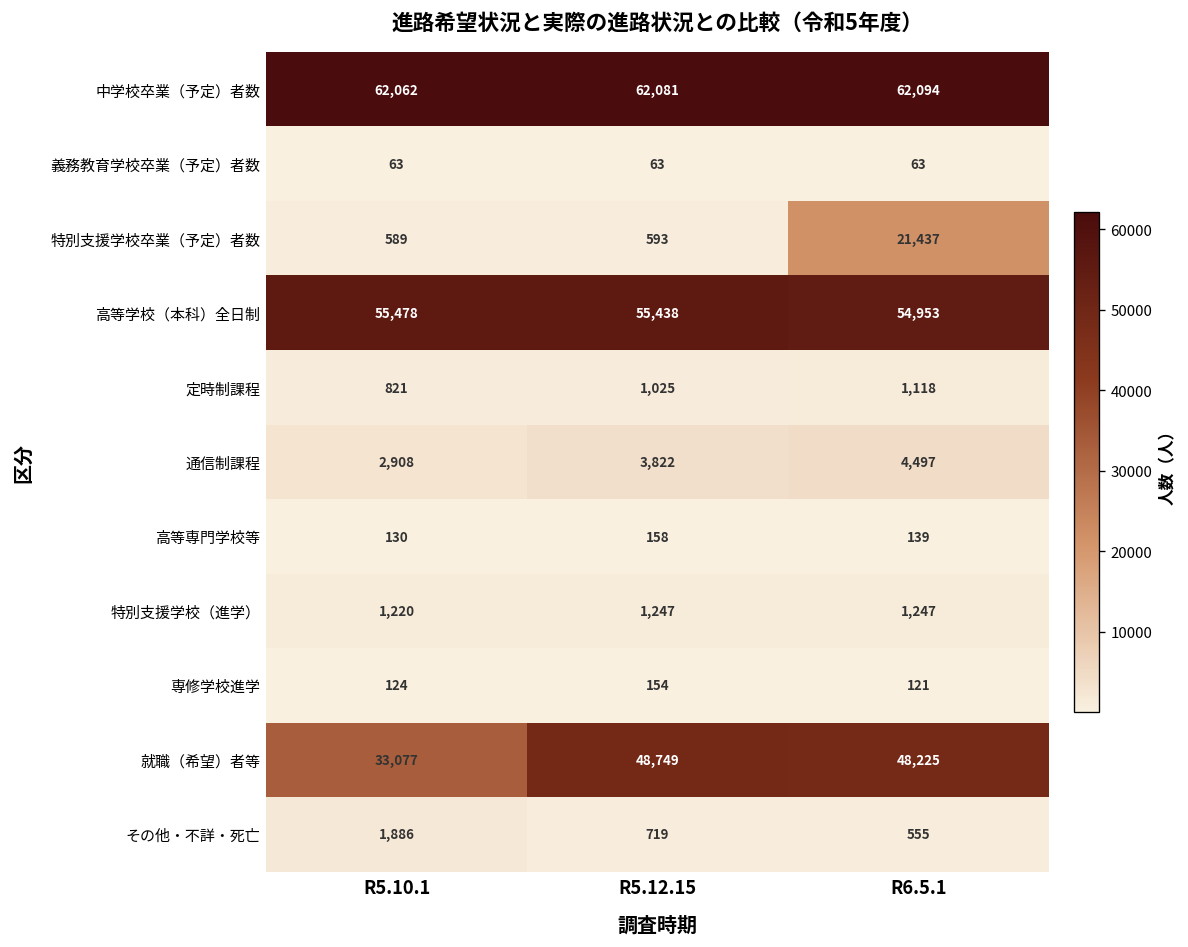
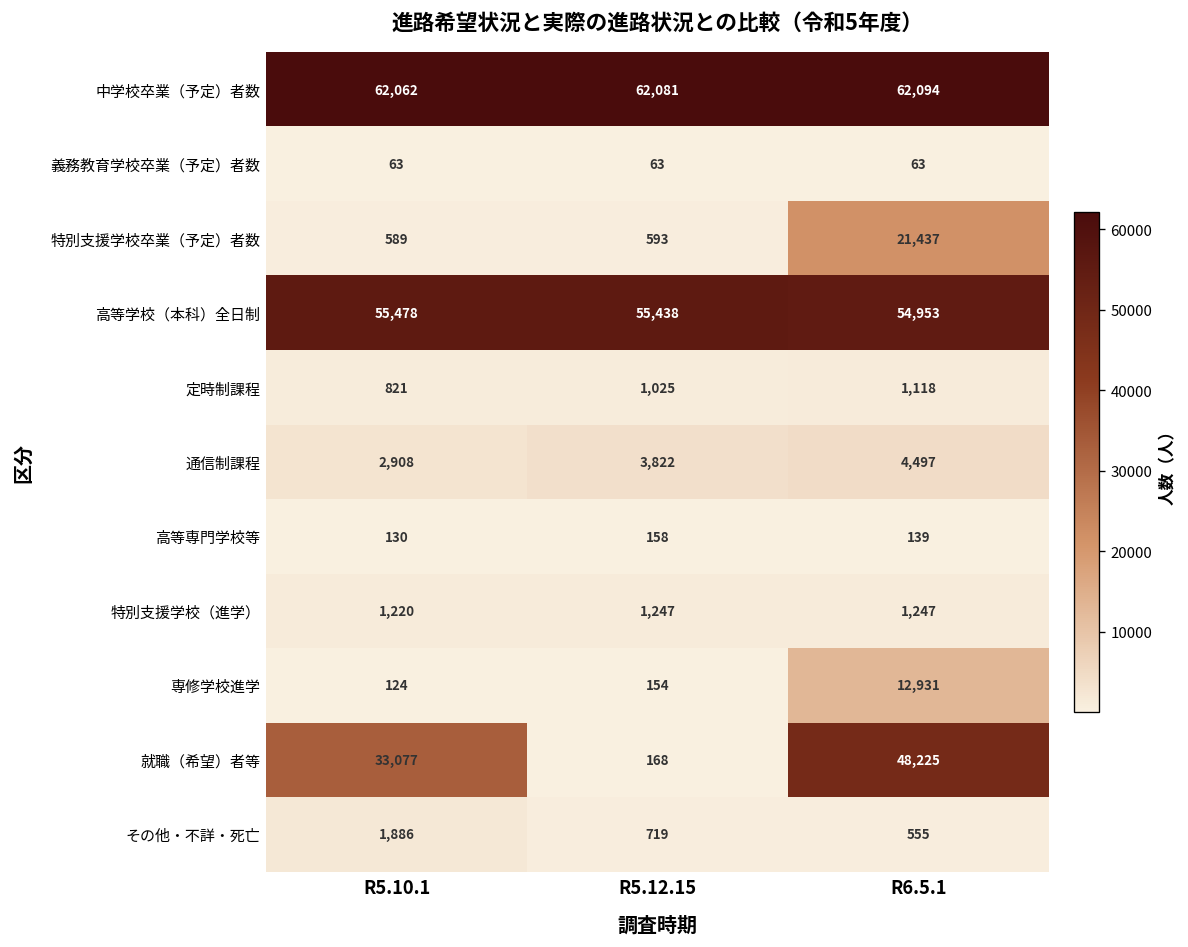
  {
    "中学校卒業（予定）者数": {
      "R5.10.1": "62,062",
      "R5.12.15": "62,081",
      "R6.5.1": "62,094"
    },
    "義務教育学校卒業（予定）者数": {
      "R5.10.1": "63",
      "R5.12.15": "63",
      "R6.5.1": "63"
    },
    "特別支援学校卒業（予定）者数": {
      "R5.10.1": "589",
      "R5.12.15": "593",
      "R6.5.1": "21,437"
    },
    "高等学校（本科）全日制": {
      "R5.10.1": "55,478",
      "R5.12.15": "55,438",
      "R6.5.1": "54,953"
    },
    "定時制課程": {
      "R5.10.1": "821",
      "R5.12.15": "1,025",
      "R6.5.1": "1,118"
    },
    "通信制課程": {
      "R5.10.1": "2,908",
      "R5.12.15": "3,822",
      "R6.5.1": "4,497"
    },
    "高等専門学校等": {
      "R5.10.1": "130",
      "R5.12.15": "158",
      "R6.5.1": "139"
    },
    "特別支援学校（進学）": {
      "R5.10.1": "1,220",
      "R5.12.15": "1,247",
      "R6.5.1": "1,247"
    },
    "専修学校進学": {
      "R5.10.1": "124",
      "R5.12.15": "154",
-     "R6.5.1": "121"
+     "R6.5.1": "12,931"
    },
    "就職（希望）者等": {
      "R5.10.1": "33,077",
-     "R5.12.15": "48,749",
+     "R5.12.15": "168",
      "R6.5.1": "48,225"
    },
    "その他・不詳・死亡": {
      "R5.10.1": "1,886",
      "R5.12.15": "719",
      "R6.5.1": "555"
    }
  }
